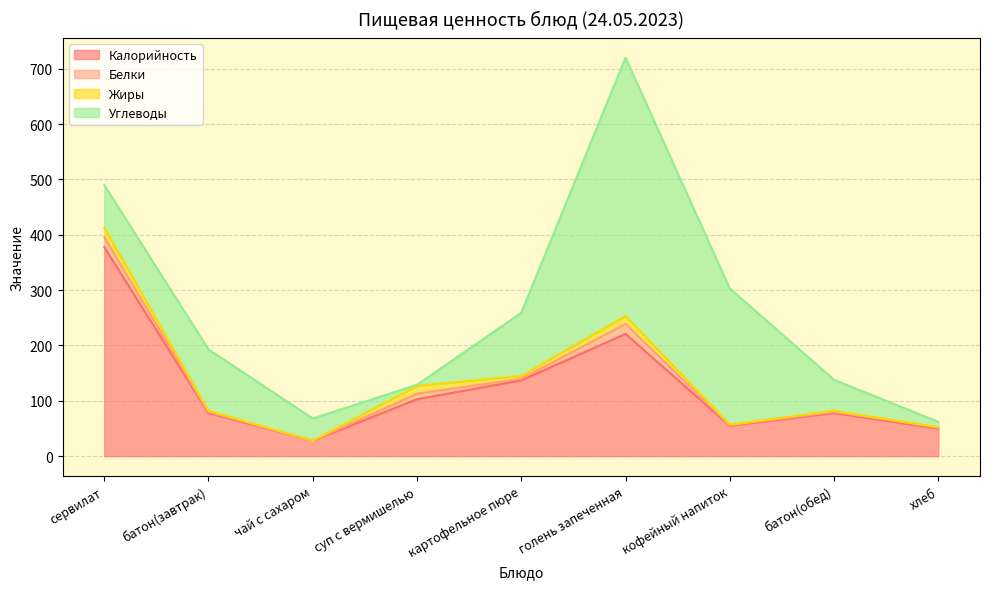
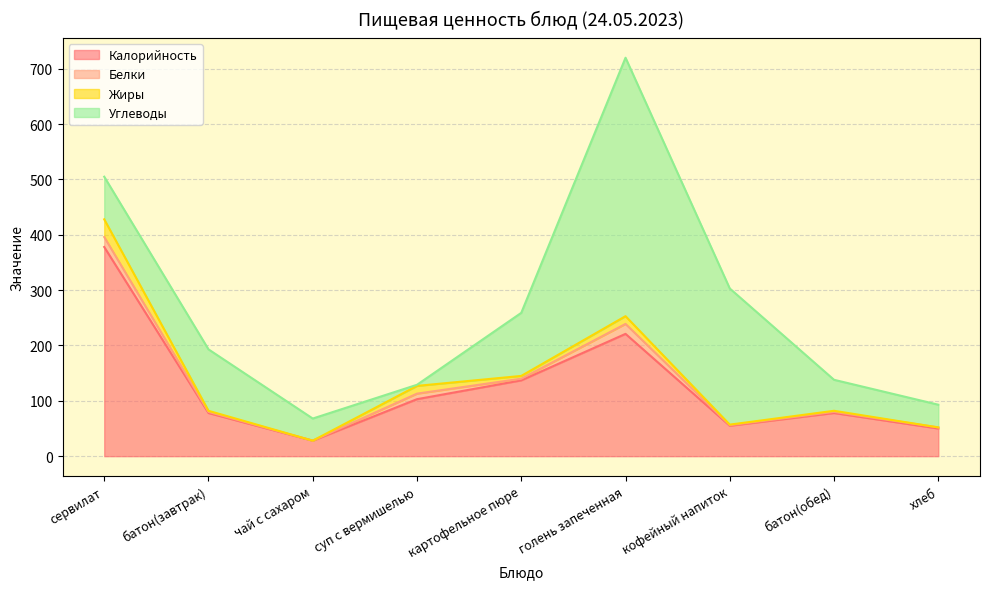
  {
    "Жиры": {
-     "сервилат": 20,
+     "сервилат": 30,
      "картофельное пюре": 10,
      "голень запеченная": 10
    },
    "Углеводы": {
      "сервилат": 80,
      "батон(завтрак)": 110,
      "чай с сахаром": 40,
      "картофельное пюре": 110,
      "голень запеченная": 470,
      "кофейный напиток": 250,
      "батон(обед)": 60,
-     "хлеб": 10
+     "хлеб": 40
    }
  }
